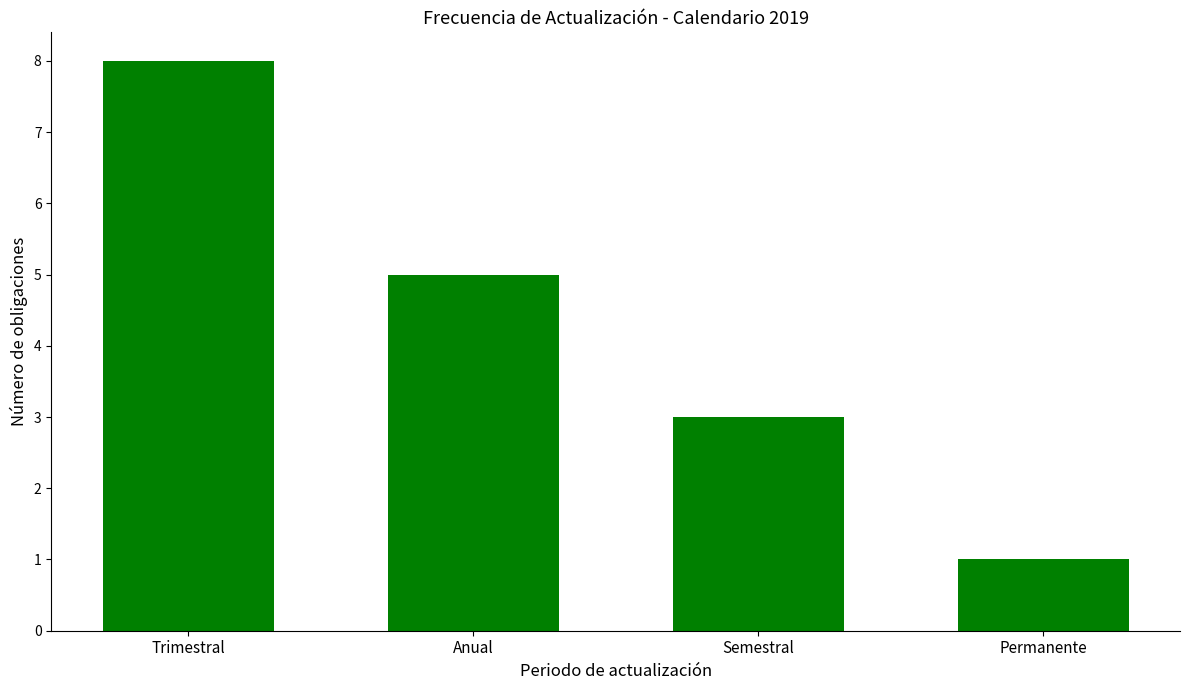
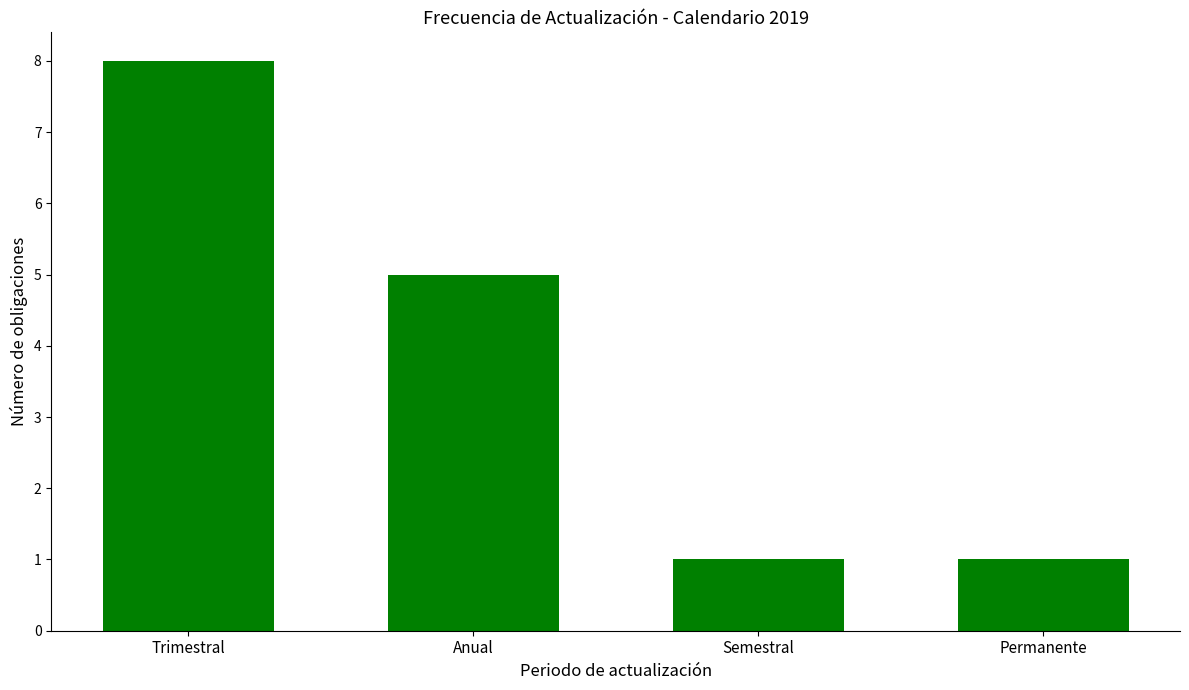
  {
    "Trimestral": 8,
    "Anual": 5,
-   "Semestral": 3,
+   "Semestral": 1,
    "Permanente": 1
  }
